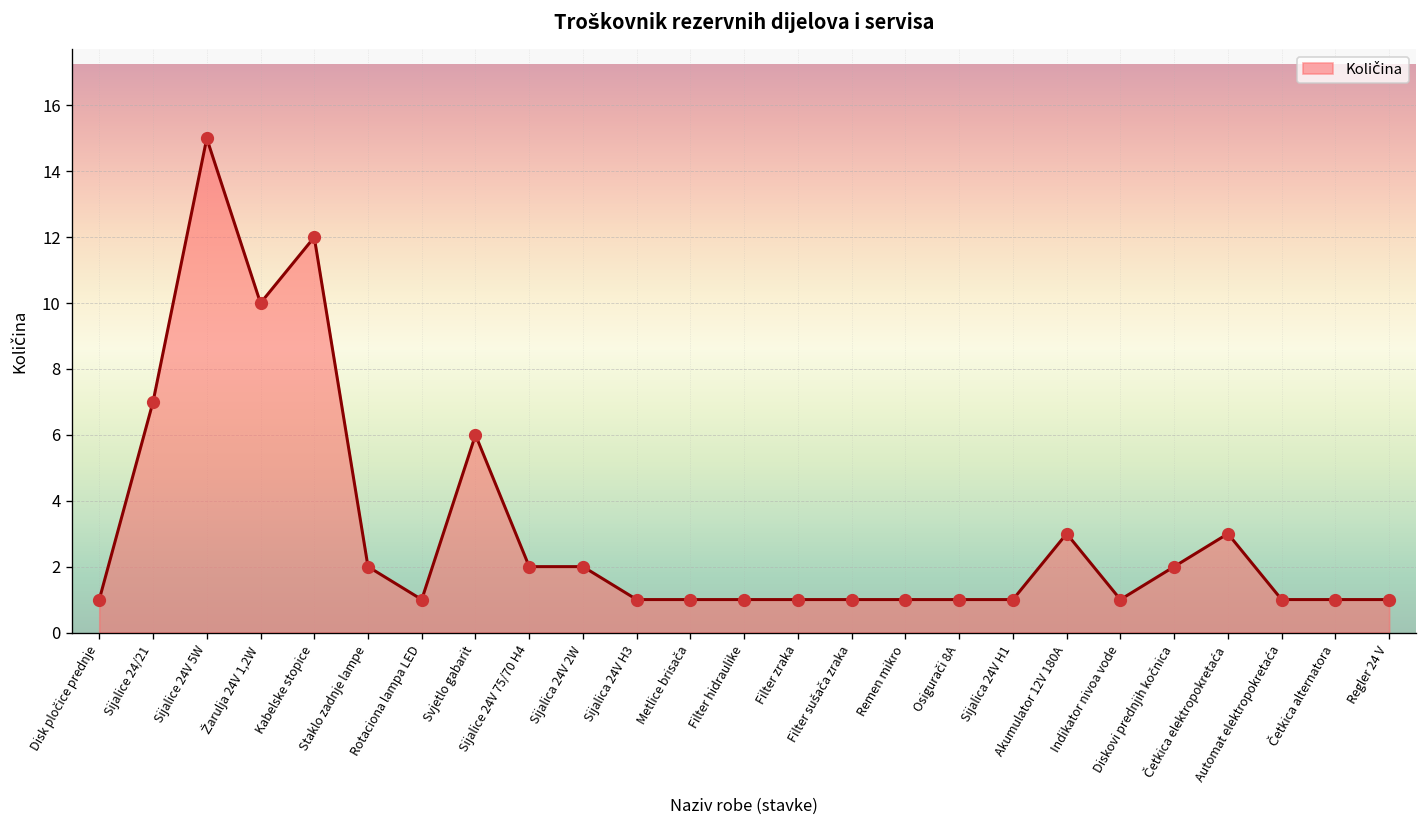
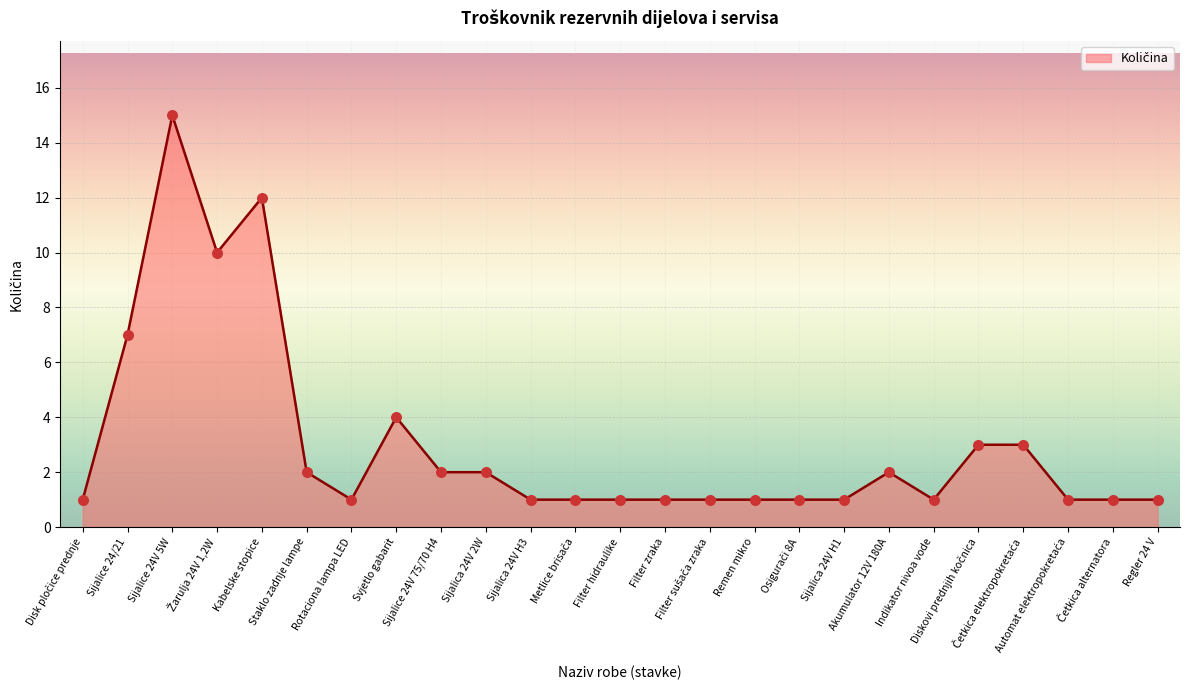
  {
    "Disk pločice prednje": 1,
    "Sijalice 24/21": 7,
    "Sijalice 24V 5W": 15,
    "Žarulja 24V 1,2W": 10,
    "Kabelske stopice": 12,
    "Staklo zadnje lampe": 2,
    "Rotaciona lampa LED": 1,
-   "Svjetlo gabarit": 6,
+   "Svjetlo gabarit": 4,
    "Sijalice 24V 75/70 H4": 2,
    "Sijalica 24V 2W": 2,
    "Sijalica 24V H3": 1,
    "Metlice brisača": 1,
    "Filter hidraulike": 1,
    "Filter zraka": 1,
    "Filter sušača zraka": 1,
    "Remen mikro": 1,
    "Osigurači 8A": 1,
    "Sijalica 24V H1": 1,
-   "Akumulator 12V 180A": 3,
+   "Akumulator 12V 180A": 2,
    "Indikator nivoa vode": 1,
-   "Diskovi prednjih kočnica": 2,
+   "Diskovi prednjih kočnica": 3,
    "Četkica elektropokretaća": 3,
    "Automat elektropokretaća": 1,
    "Četkica alternatora": 1,
    "Regler 24 V": 1
  }
